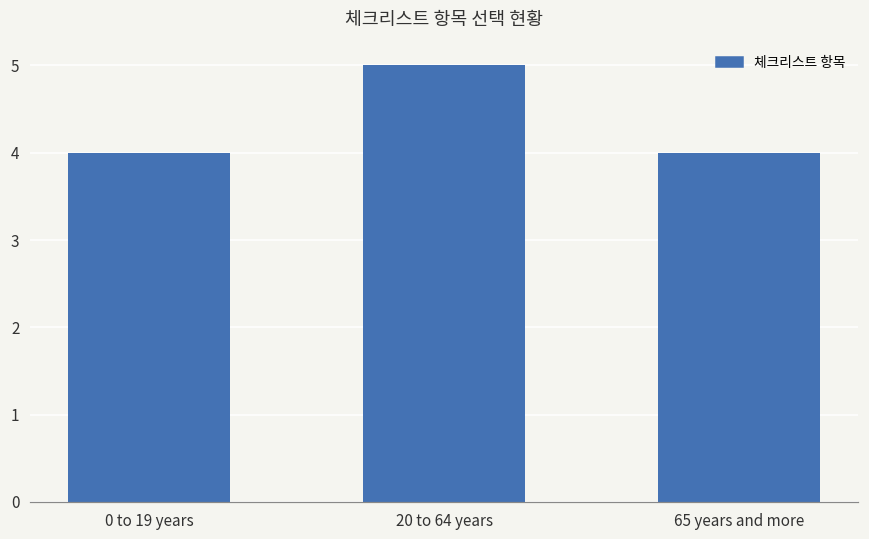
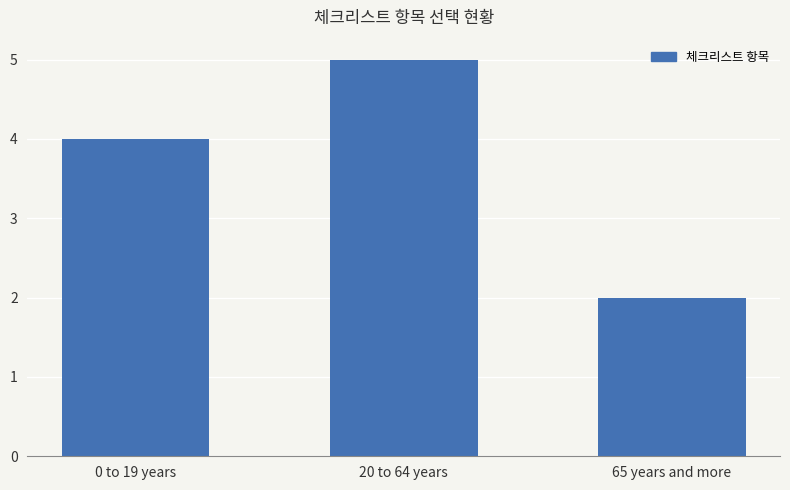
  {
    "0 to 19 years": 4,
    "20 to 64 years": 5,
-   "65 years and more": 4
+   "65 years and more": 2
  }
